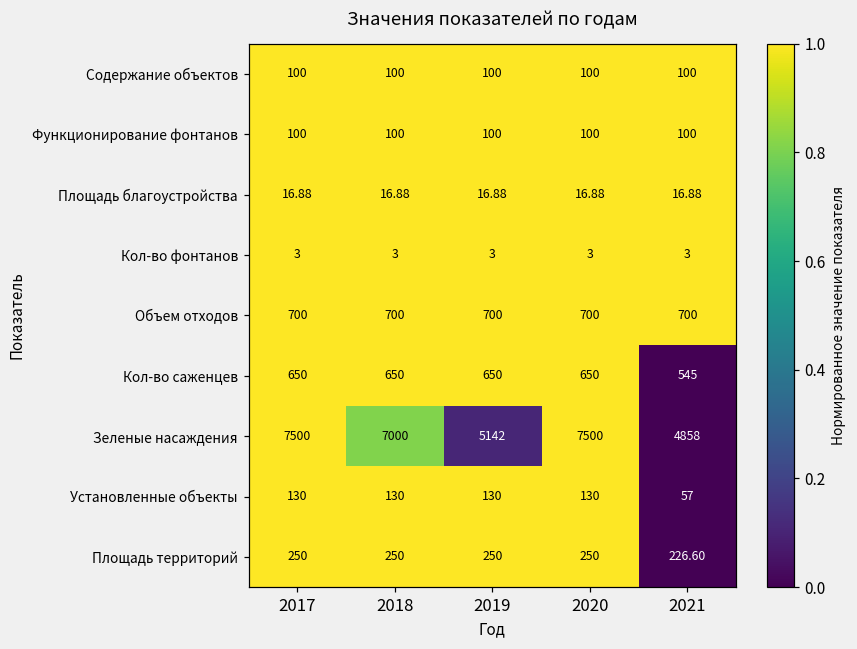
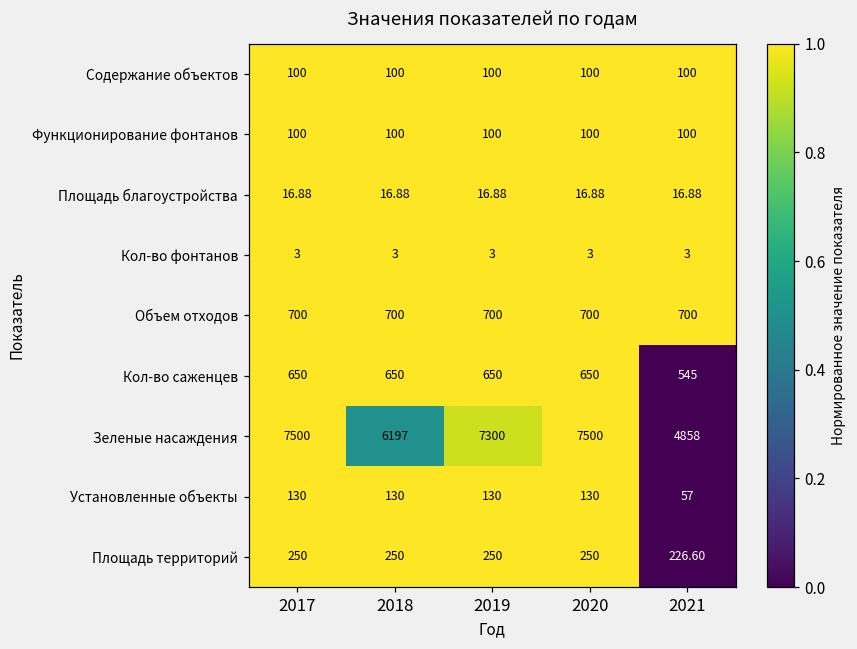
  {
    "Содержание объектов": {
      "2017": 100,
      "2018": 100,
      "2019": 100,
      "2020": 100,
      "2021": 100
    },
    "Функционирование фонтанов": {
      "2017": 100,
      "2018": 100,
      "2019": 100,
      "2020": 100,
      "2021": 100
    },
    "Площадь благоустройства": {
      "2017": 16.88,
      "2018": 16.88,
      "2019": 16.88,
      "2020": 16.88,
      "2021": 16.88
    },
    "Кол-во фонтанов": {
      "2017": 3,
      "2018": 3,
      "2019": 3,
      "2020": 3,
      "2021": 3
    },
    "Объем отходов": {
      "2017": 700,
      "2018": 700,
      "2019": 700,
      "2020": 700,
      "2021": 700
    },
    "Кол-во саженцев": {
      "2017": 650,
      "2018": 650,
      "2019": 650,
      "2020": 650,
      "2021": 545
    },
    "Зеленые насаждения": {
      "2017": 7500,
-     "2018": 7000,
-     "2019": 5142,
+     "2018": 6197,
+     "2019": 7300,
      "2020": 7500,
      "2021": 4858
    },
    "Установленные объекты": {
      "2017": 130,
      "2018": 130,
      "2019": 130,
      "2020": 130,
      "2021": 57
    },
    "Площадь территорий": {
      "2017": 250,
      "2018": 250,
      "2019": 250,
      "2020": 250,
      "2021": 226.60
    }
  }
